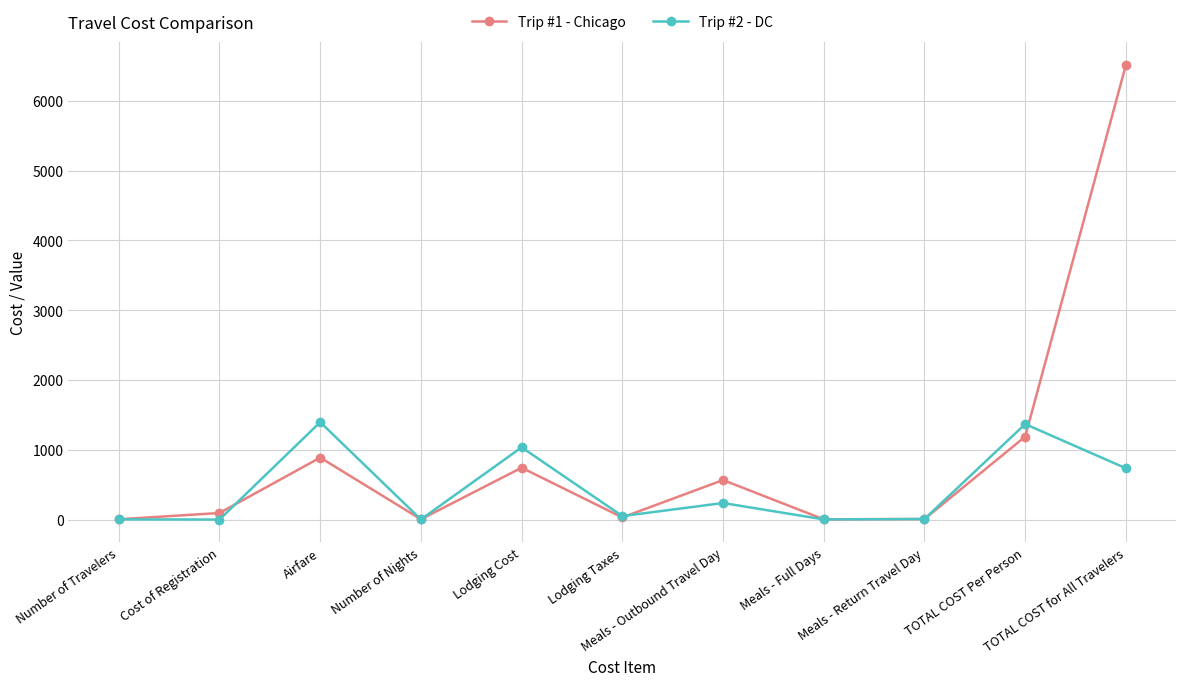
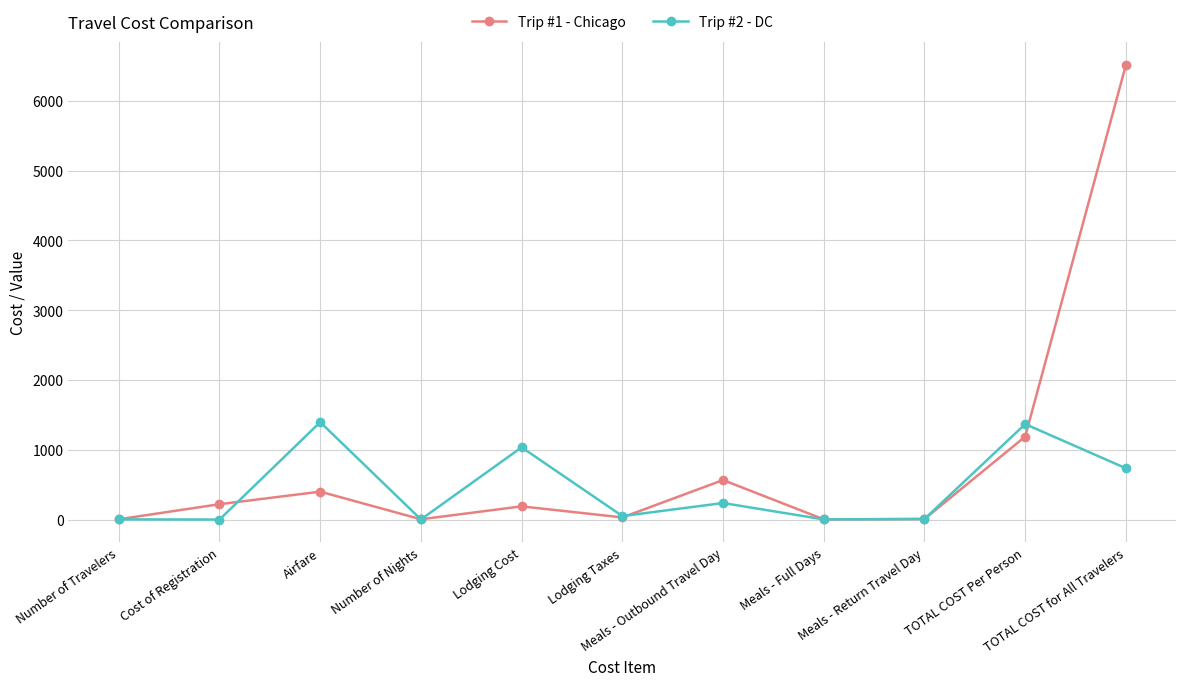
  {
    "Trip #1 - Chicago": {
-     "Cost of Registration": 100,
-     "Airfare": 900,
-     "Lodging Cost": 700,
+     "Cost of Registration": 200,
+     "Airfare": 400,
+     "Lodging Cost": 200,
      "Meals - Outbound Travel Day": 600,
      "TOTAL COST Per Person": 1200,
      "TOTAL COST for All Travelers": 6500
    },
    "Trip #2 - DC": {
      "Cost of Registration": 0,
      "Airfare": 1400,
      "Lodging Cost": 1000,
      "Meals - Outbound Travel Day": 200,
      "TOTAL COST Per Person": 1400,
      "TOTAL COST for All Travelers": 700
    }
  }
